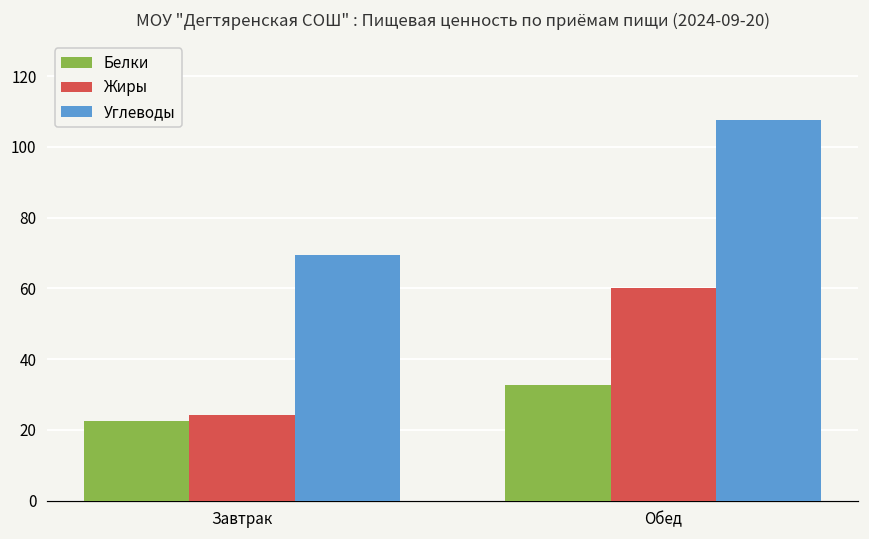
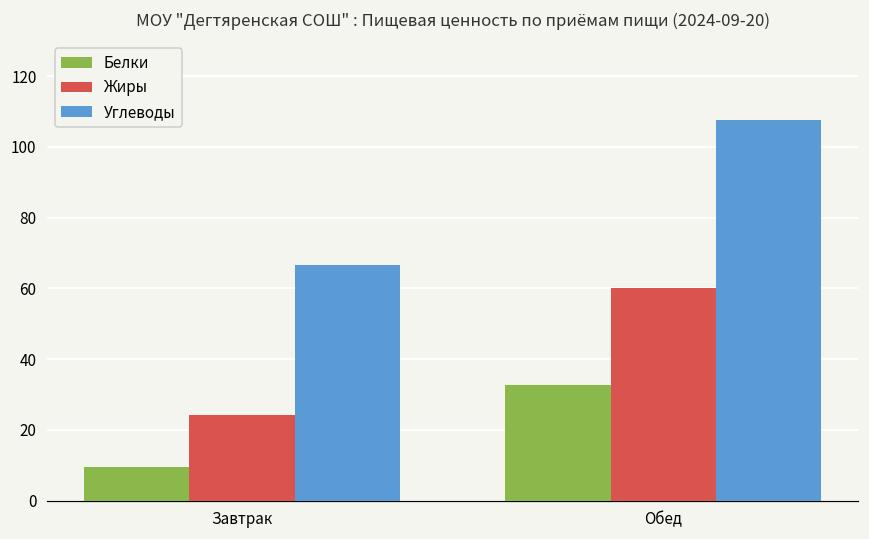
  {
    "Белки": {
-     "Завтрак": 23,
+     "Завтрак": 10,
      "Обед": 33
    },
    "Жиры": {
      "Завтрак": 24,
      "Обед": 60
    },
    "Углеводы": {
-     "Завтрак": 69,
+     "Завтрак": 67,
      "Обед": 108
    }
  }
